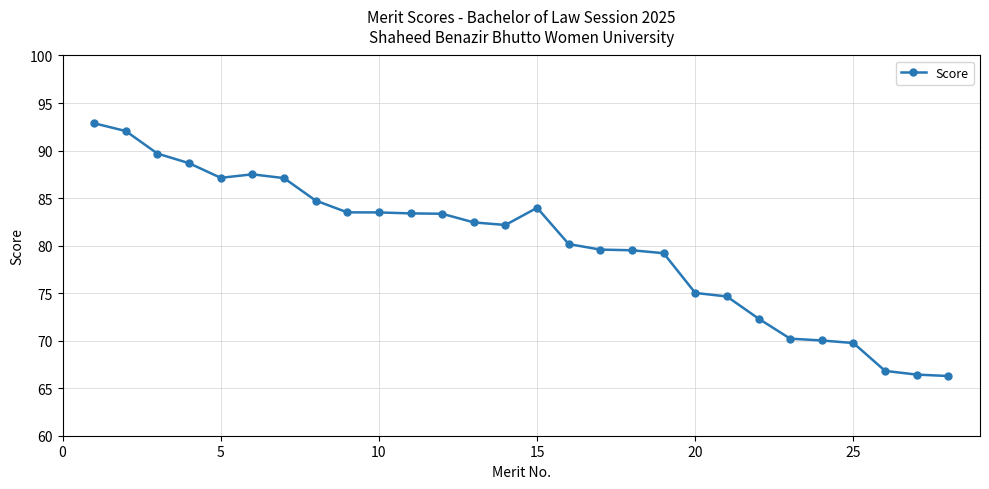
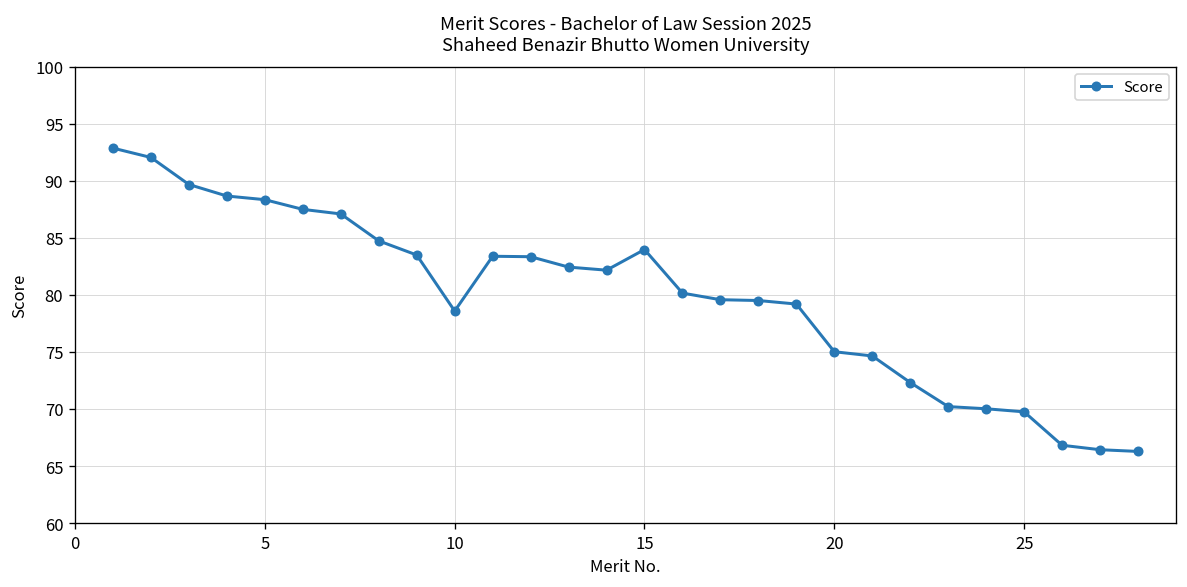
  {
-   "5": 87,
-   "10": 83,
+   "5": 88,
+   "10": 79,
    "15": 84,
    "20": 75,
    "25": 70
  }
